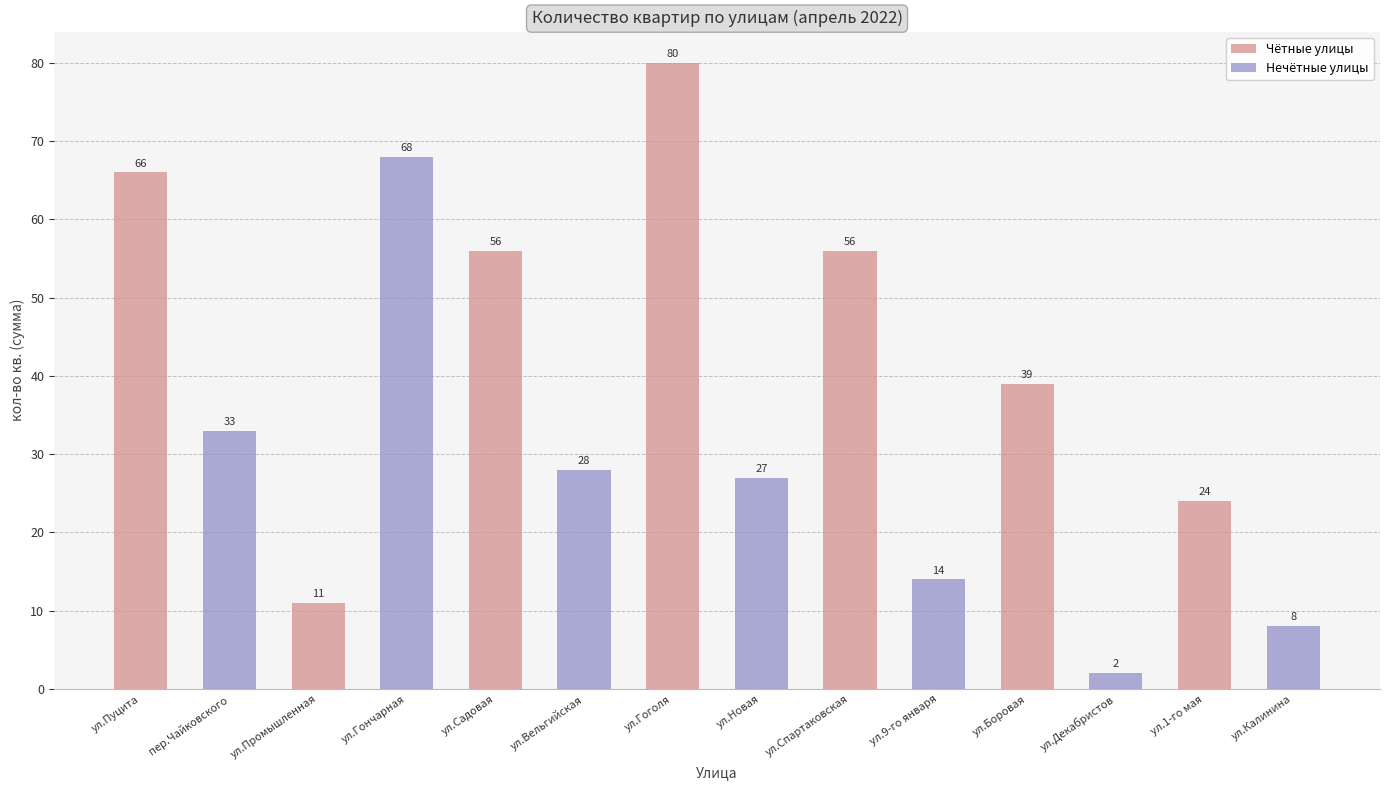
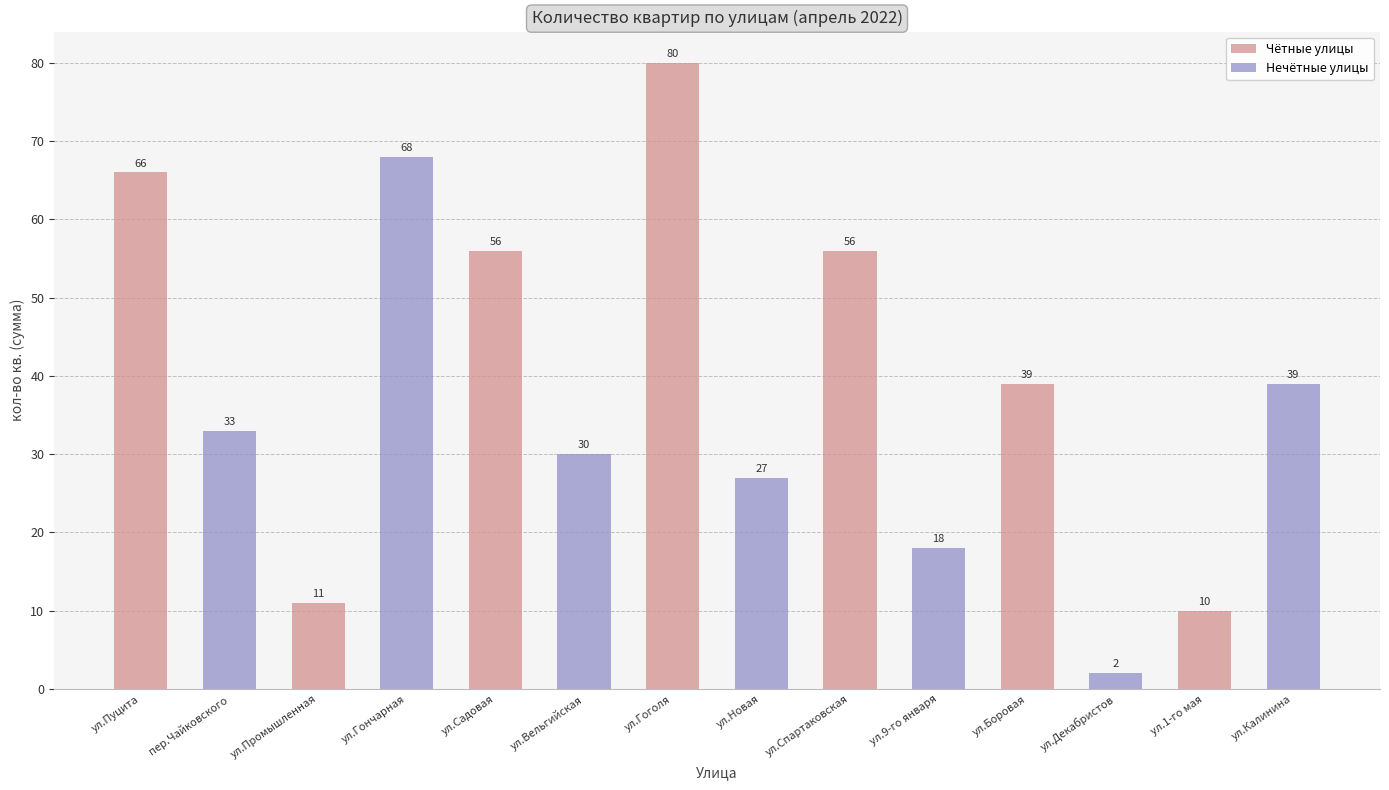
  {
    "ул.Пуцита": 66,
    "пер.Чайковского": 33,
    "ул.Промышленная": 11,
    "ул.Гончарная": 68,
    "ул.Садовая": 56,
-   "ул.Вельгийская": 28,
+   "ул.Вельгийская": 30,
    "ул.Гоголя": 80,
    "ул.Новая": 27,
    "ул.Спартаковская": 56,
-   "ул.9-го января": 14,
+   "ул.9-го января": 18,
    "ул.Боровая": 39,
    "ул.Декабристов": 2,
-   "ул.1-го мая": 24,
-   "ул.Калинина": 8
+   "ул.1-го мая": 10,
+   "ул.Калинина": 39
  }
